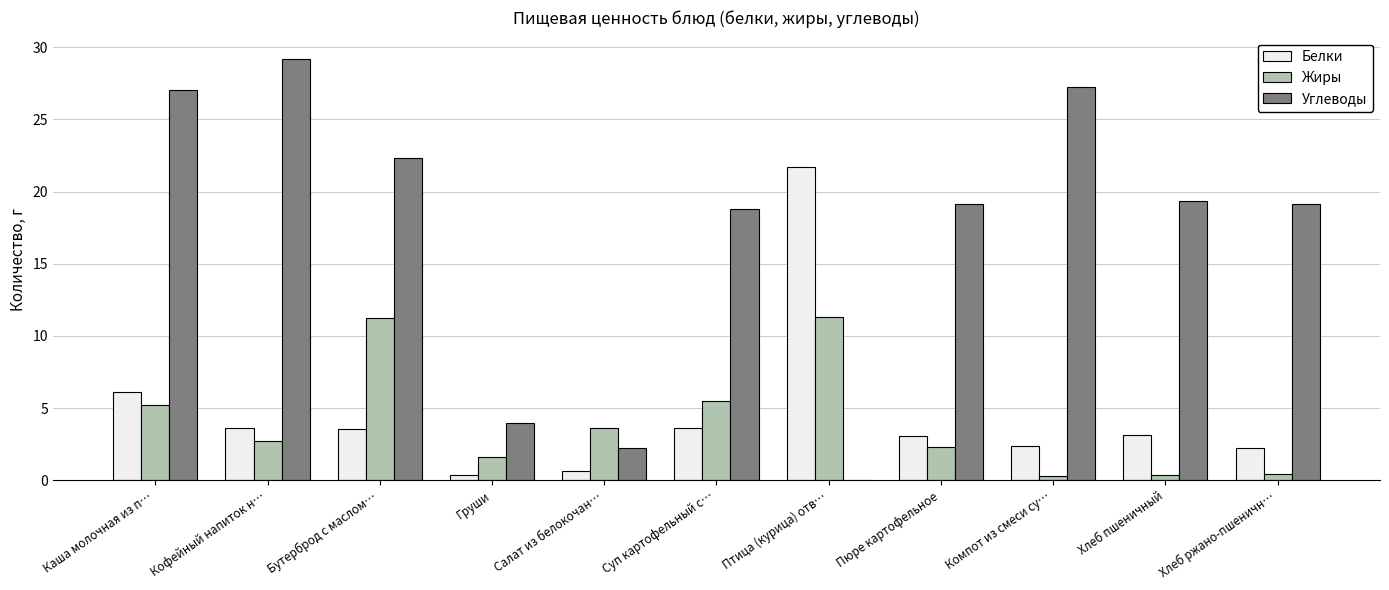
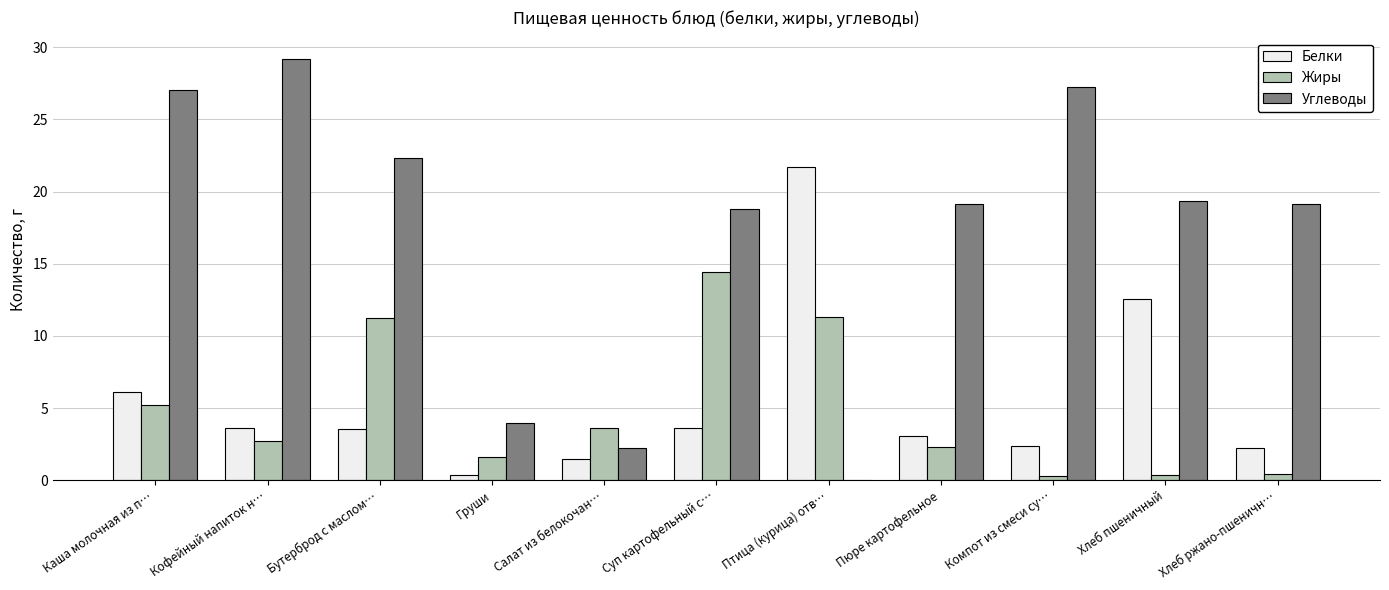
  {
    "Белки": {
      "Каша молочная из п…": 6.1,
      "Кофейный напиток н…": 3.6,
      "Бутерброд с маслом…": 3.5,
      "Груши": 0.4,
-     "Салат из белокочан…": 0.7,
+     "Салат из белокочан…": 1.5,
      "Суп картофельный с…": 3.6,
      "Птица (курица) отв…": 21.7,
      "Пюре картофельное": 3.1,
      "Компот из смеси су…": 2.4,
-     "Хлеб пшеничный": 3.2,
+     "Хлеб пшеничный": 12.6,
      "Хлеб ржано-пшеничн…": 2.2
    },
    "Жиры": {
      "Каша молочная из п…": 5.2,
      "Кофейный напиток н…": 2.7,
      "Бутерброд с маслом…": 11.2,
      "Груши": 1.6,
      "Салат из белокочан…": 3.6,
-     "Суп картофельный с…": 5.5,
+     "Суп картофельный с…": 14.4,
      "Птица (курица) отв…": 11.3,
      "Пюре картофельное": 2.3,
      "Компот из смеси су…": 0.3,
      "Хлеб пшеничный": 0.4,
      "Хлеб ржано-пшеничн…": 0.4
    },
    "Углеводы": {
      "Каша молочная из п…": 27.0,
      "Кофейный напиток н…": 29.2,
      "Бутерброд с маслом…": 22.3,
      "Груши": 4.0,
      "Салат из белокочан…": 2.3,
      "Суп картофельный с…": 18.8,
      "Птица (курица) отв…": 0.0,
      "Пюре картофельное": 19.1,
      "Компот из смеси су…": 27.3,
      "Хлеб пшеничный": 19.3,
      "Хлеб ржано-пшеничн…": 19.1
    }
  }
